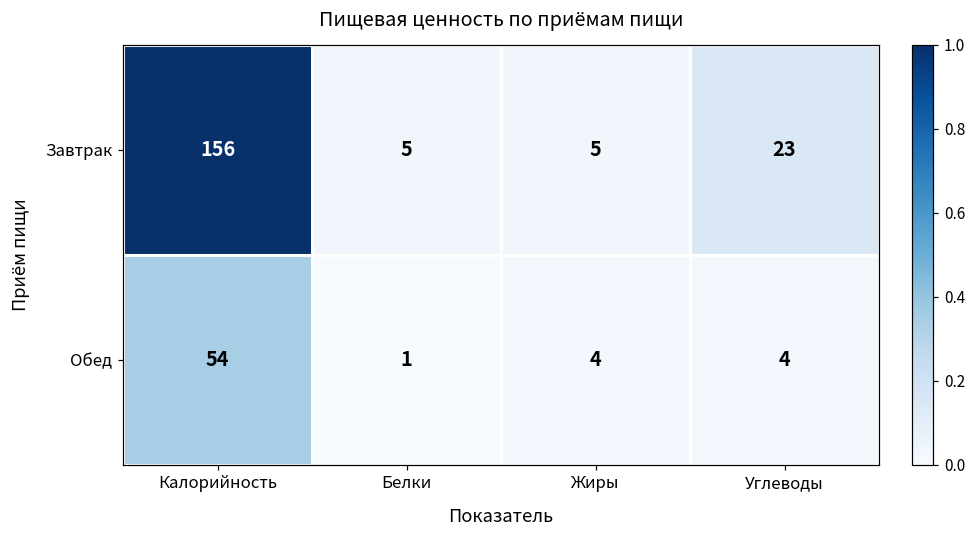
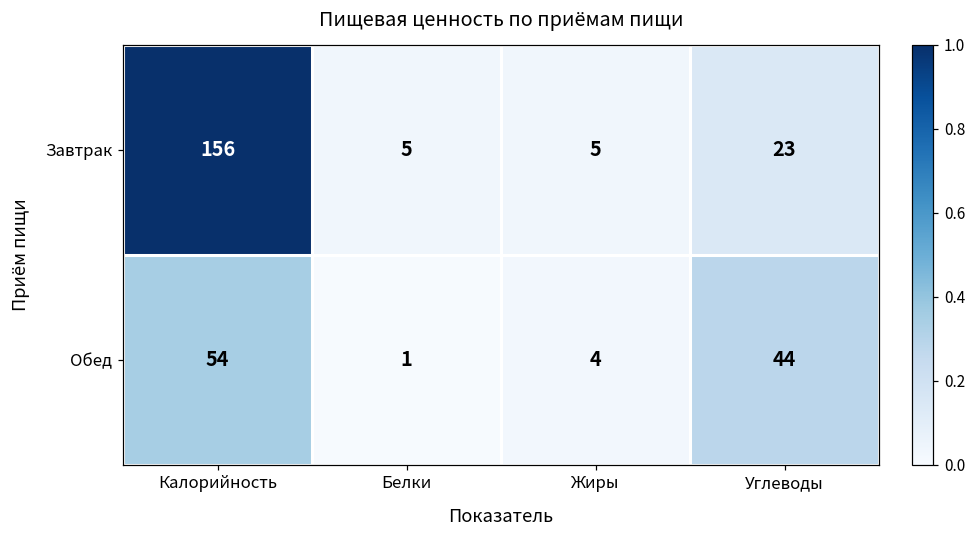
  {
    "Завтрак": {
      "Калорийность": 156,
      "Белки": 5,
      "Жиры": 5,
      "Углеводы": 23
    },
    "Обед": {
      "Калорийность": 54,
      "Белки": 1,
      "Жиры": 4,
-     "Углеводы": 4
+     "Углеводы": 44
    }
  }
